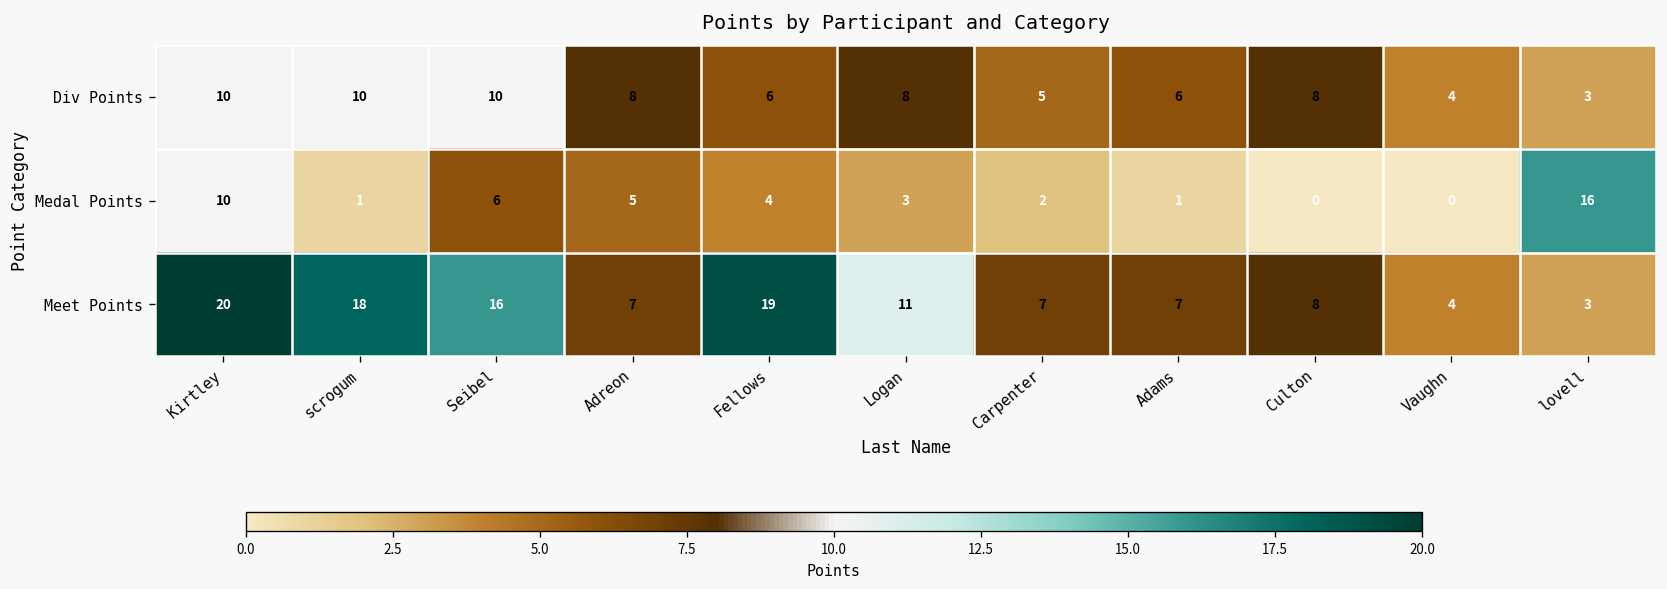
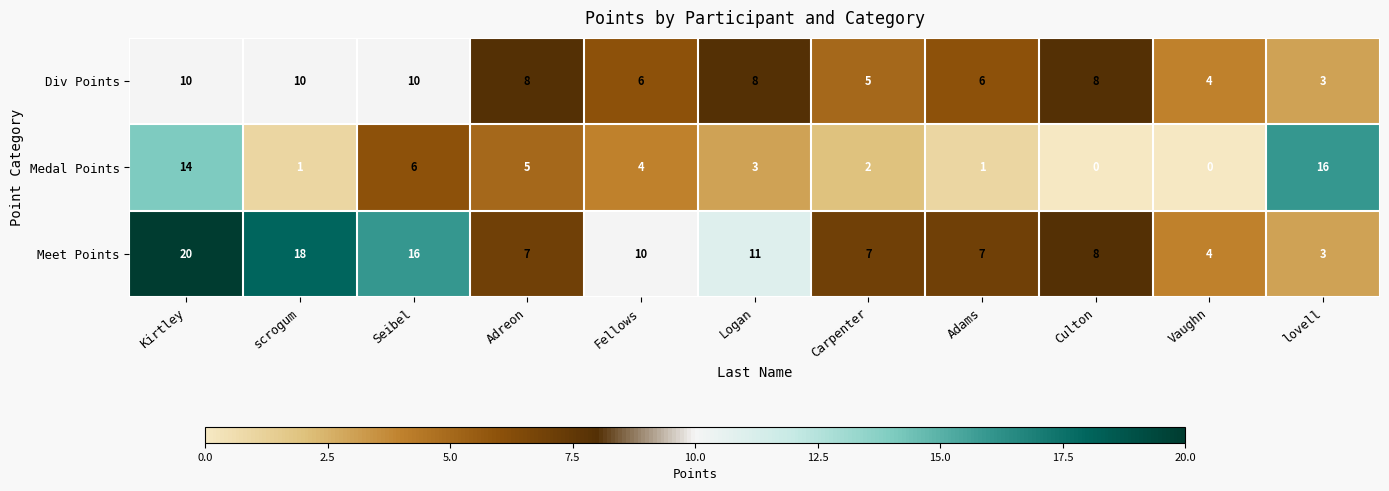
  {
    "Div Points": {
      "Kirtley": 10,
      "scrogum": 10,
      "Seibel": 10,
      "Adreon": 8,
      "Fellows": 6,
      "Logan": 8,
      "Carpenter": 5,
      "Adams": 6,
      "Culton": 8,
      "Vaughn": 4,
      "lovell": 3
    },
    "Medal Points": {
-     "Kirtley": 10,
+     "Kirtley": 14,
      "scrogum": 1,
      "Seibel": 6,
      "Adreon": 5,
      "Fellows": 4,
      "Logan": 3,
      "Carpenter": 2,
      "Adams": 1,
      "Culton": 0,
      "Vaughn": 0,
      "lovell": 16
    },
    "Meet Points": {
      "Kirtley": 20,
      "scrogum": 18,
      "Seibel": 16,
      "Adreon": 7,
-     "Fellows": 19,
+     "Fellows": 10,
      "Logan": 11,
      "Carpenter": 7,
      "Adams": 7,
      "Culton": 8,
      "Vaughn": 4,
      "lovell": 3
    }
  }
